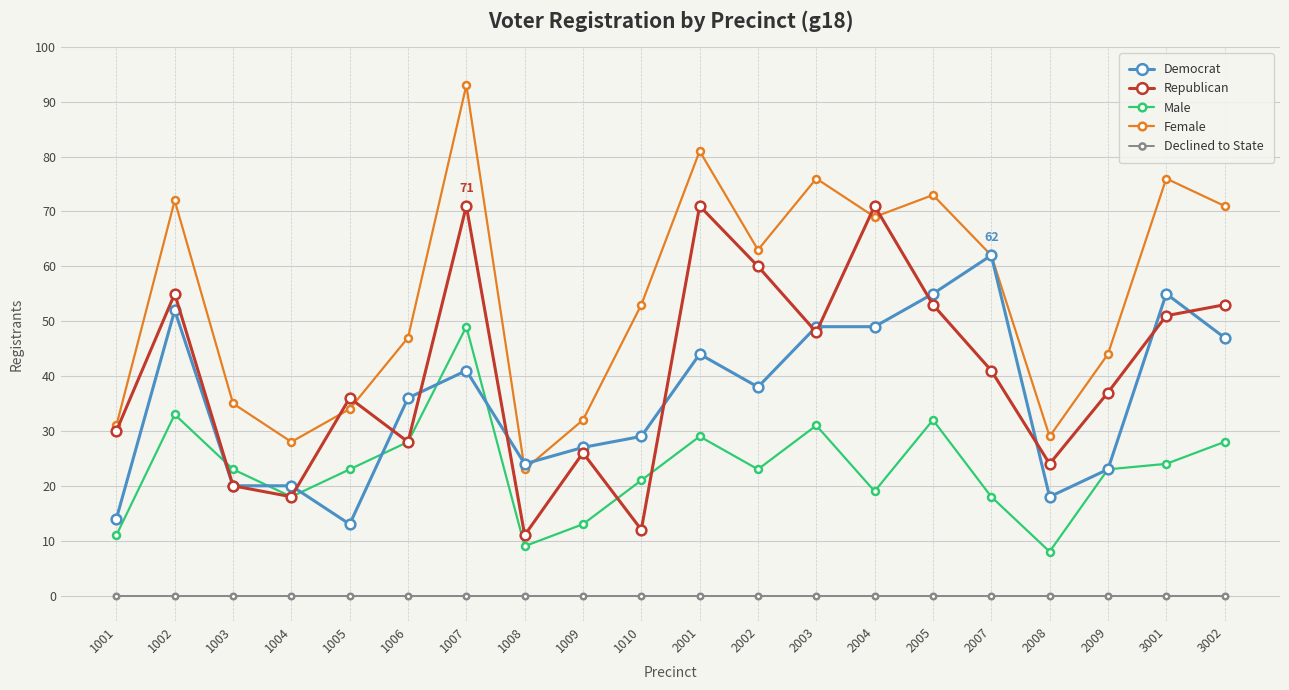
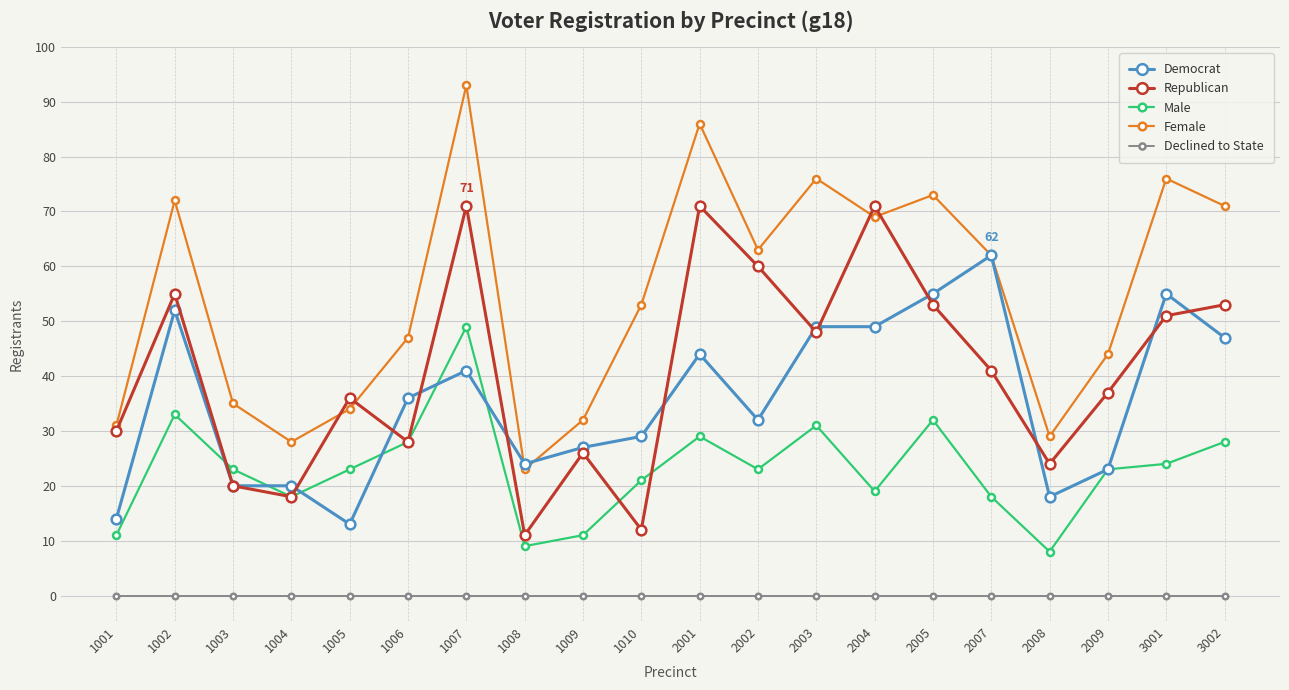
  {
    "Democrat": {
      "1001": 14,
      "1002": 52,
      "1004": 20,
      "1005": 13,
      "1006": 36,
      "1007": 41,
      "1008": 24,
      "1009": 27,
      "1010": 29,
      "2001": 44,
-     "2002": 38,
+     "2002": 32,
      "2003": 49,
      "2004": 49,
      "2005": 55,
      "2008": 18,
      "3001": 55,
      "3002": 47
    },
    "Republican": {
      "1007": 71
    },
    "Male": {
      "1001": 11,
      "1002": 33,
      "1003": 23,
      "1005": 23,
      "1007": 49,
      "1008": 9,
-     "1009": 13,
+     "1009": 11,
      "1010": 21,
      "2001": 29,
      "2002": 23,
      "2003": 31,
      "2004": 19,
      "2005": 32,
      "2007": 18,
      "2008": 8,
      "3001": 24,
      "3002": 28
    },
    "Female": {
      "1001": 31,
      "1002": 72,
      "1003": 35,
      "1004": 28,
      "1005": 34,
      "1006": 47,
      "1007": 93,
      "1008": 23,
      "1009": 32,
      "1010": 53,
-     "2001": 81,
+     "2001": 86,
      "2002": 63,
      "2003": 76,
      "2004": 69,
      "2005": 73,
      "2008": 29,
      "2009": 44,
      "3001": 76,
      "3002": 71
    },
    "Declined to State": {
      "1001": 0,
      "1002": 0,
      "1003": 0,
      "1004": 0,
      "1005": 0,
      "1006": 0,
      "1007": 0,
      "1008": 0,
      "1009": 0,
      "1010": 0,
      "2001": 0,
      "2002": 0,
      "2003": 0,
      "2004": 0,
      "2005": 0,
      "2007": 0,
      "2008": 0,
      "2009": 0,
      "3001": 0,
      "3002": 0
    }
  }
